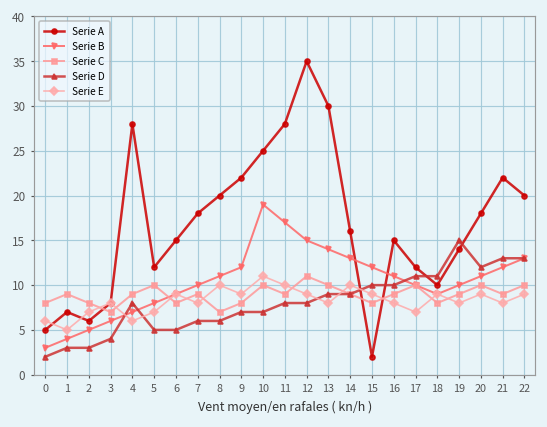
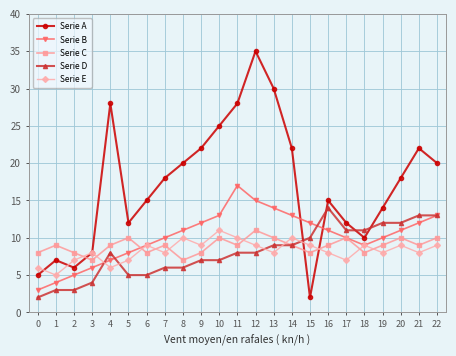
  {
    "Serie A": {
      "0": 5,
      "1": 7,
      "2": 6,
      "4": 28,
      "5": 12,
      "6": 15,
      "7": 18,
      "8": 20,
      "9": 22,
      "10": 25,
      "11": 28,
      "12": 35,
      "13": 30,
-     "14": 16,
+     "14": 22,
      "15": 2,
      "16": 15,
      "17": 12,
      "18": 10,
      "19": 14,
      "20": 18,
      "21": 22,
      "22": 20
    },
    "Serie B": {
      "0": 3,
      "1": 4,
      "2": 5,
      "3": 6,
      "4": 7,
      "5": 8,
      "7": 10,
      "8": 11,
      "9": 12,
-     "10": 19,
+     "10": 13,
      "11": 17,
      "12": 15,
      "13": 14,
      "14": 13,
      "15": 12,
      "16": 11,
      "19": 10,
      "20": 11,
      "21": 12
    },
    "Serie D": {
      "0": 2,
      "1": 3,
      "2": 3,
      "3": 4,
      "4": 8,
      "5": 5,
      "6": 5,
      "7": 6,
      "8": 6,
      "9": 7,
      "10": 7,
      "11": 8,
      "12": 8,
      "13": 9,
      "15": 10,
-     "16": 10,
+     "16": 14,
      "17": 11,
      "18": 11,
-     "19": 15,
+     "19": 12,
      "20": 12,
      "21": 13
    }
  }
